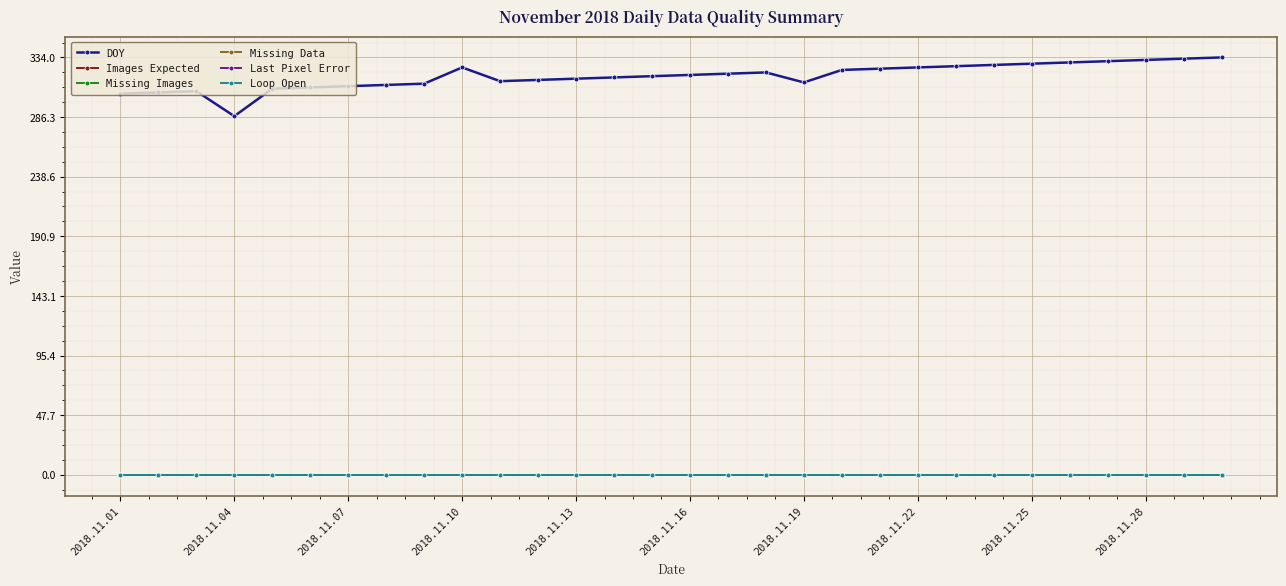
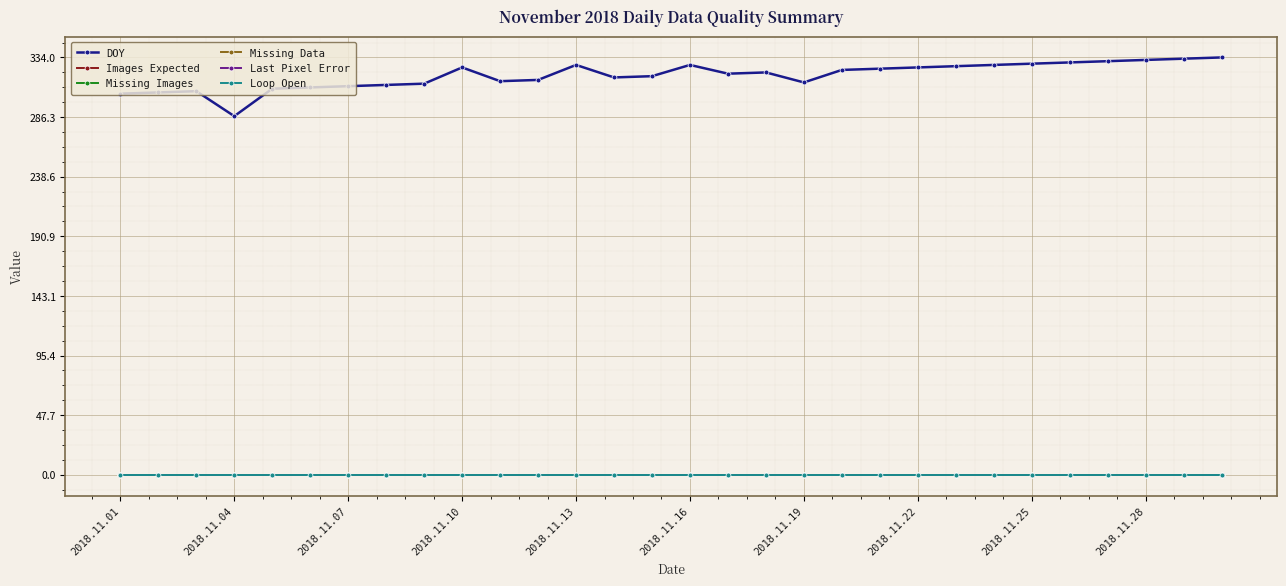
  {
    "DOY": {
      "2018.11.04": 287,
      "2018.11.10": 326,
-     "2018.11.13": 317,
-     "2018.11.16": 320,
+     "2018.11.13": 328,
+     "2018.11.16": 328,
      "2018.11.19": 314,
      "2018.11.22": 326,
      "2018.11.25": 329,
      "2018.11.28": 332
    },
    "Loop Open": {
      "2018.11.01": 0,
      "2018.11.04": 0,
      "2018.11.07": 0,
      "2018.11.10": 0,
      "2018.11.13": 0,
      "2018.11.16": 0,
      "2018.11.19": 0,
      "2018.11.22": 0,
      "2018.11.25": 0,
      "2018.11.28": 0
    }
  }
